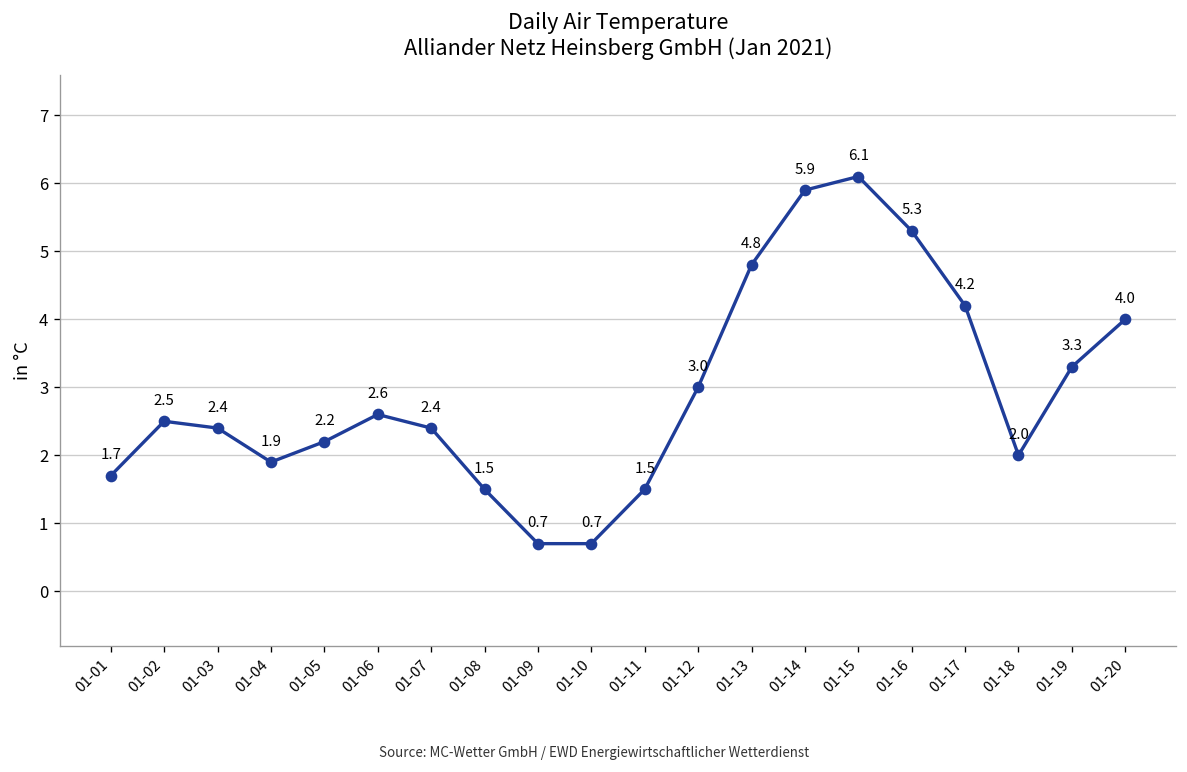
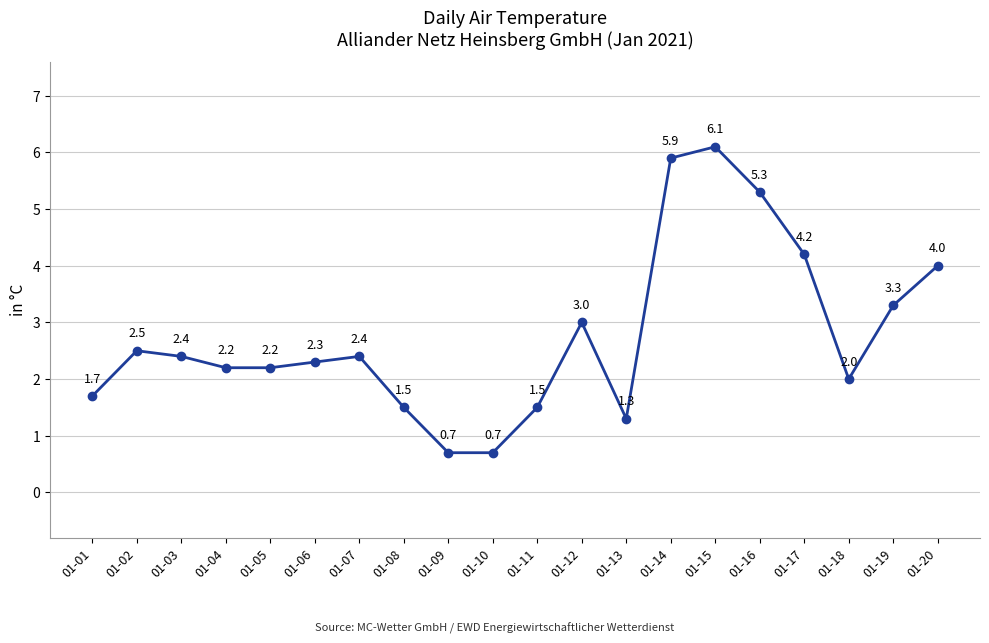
  {
    "01-01": 1.7,
    "01-02": 2.5,
    "01-03": 2.4,
-   "01-04": 1.9,
+   "01-04": 2.2,
    "01-05": 2.2,
-   "01-06": 2.6,
+   "01-06": 2.3,
    "01-07": 2.4,
    "01-08": 1.5,
    "01-09": 0.7,
    "01-10": 0.7,
    "01-11": 1.5,
    "01-12": 3.0,
-   "01-13": 4.8,
+   "01-13": 1.3,
    "01-14": 5.9,
    "01-15": 6.1,
    "01-16": 5.3,
    "01-17": 4.2,
    "01-18": 2.0,
    "01-19": 3.3,
    "01-20": 4.0
  }
